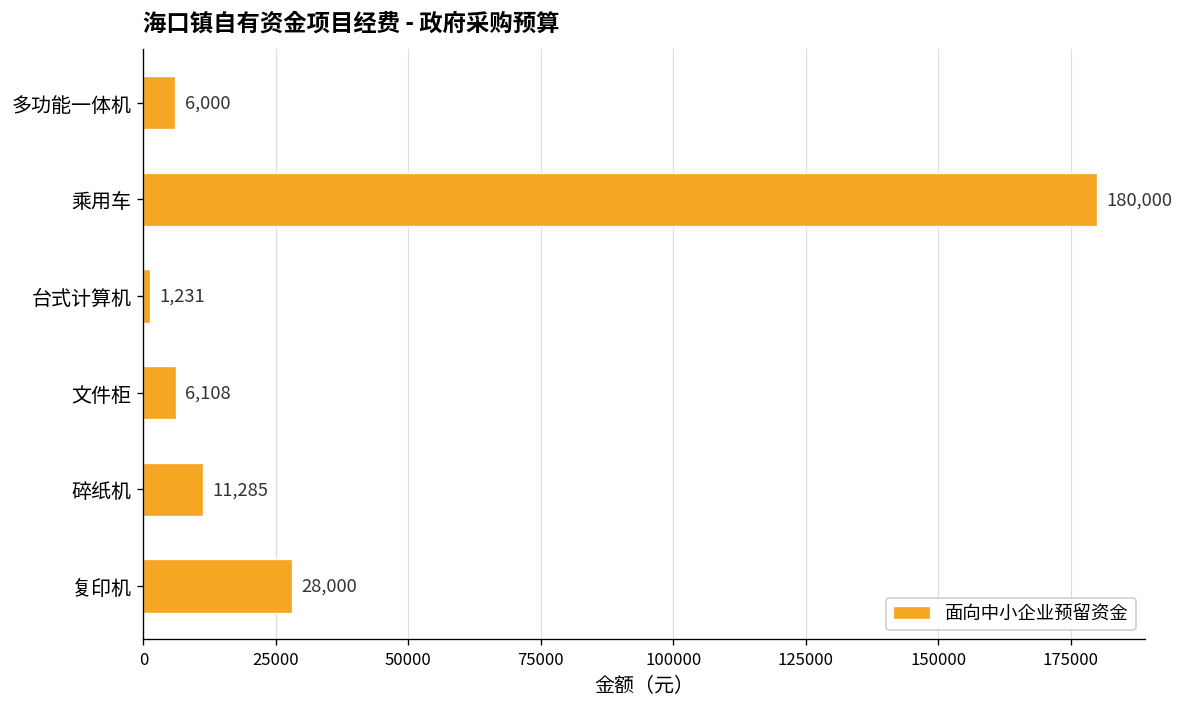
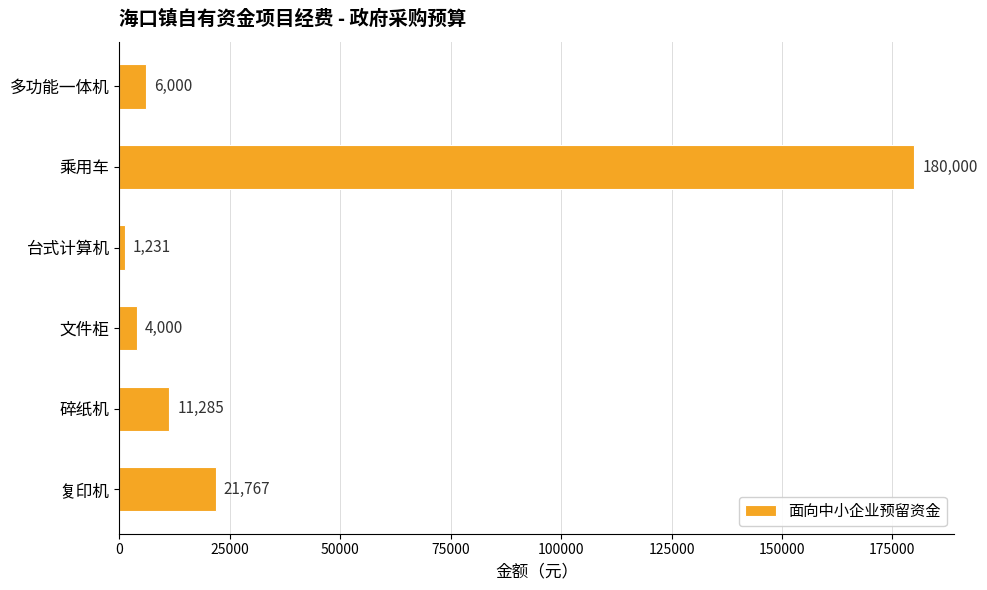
  {
    "多功能一体机": "6,000",
    "乘用车": "180,000",
    "台式计算机": "1,231",
-   "文件柜": "6,108",
+   "文件柜": "4,000",
    "碎纸机": "11,285",
-   "复印机": "28,000"
+   "复印机": "21,767"
  }
